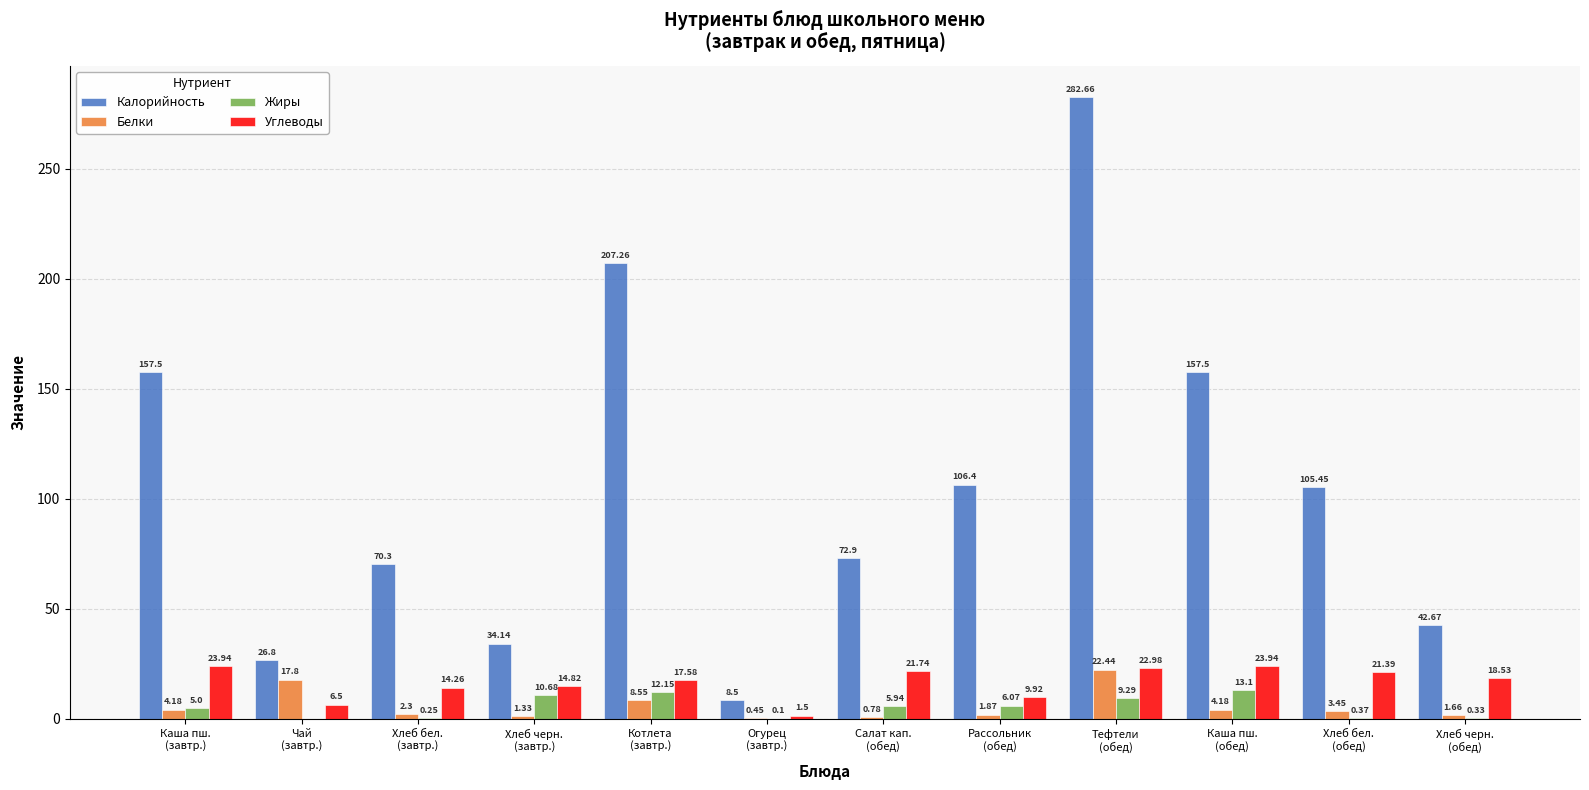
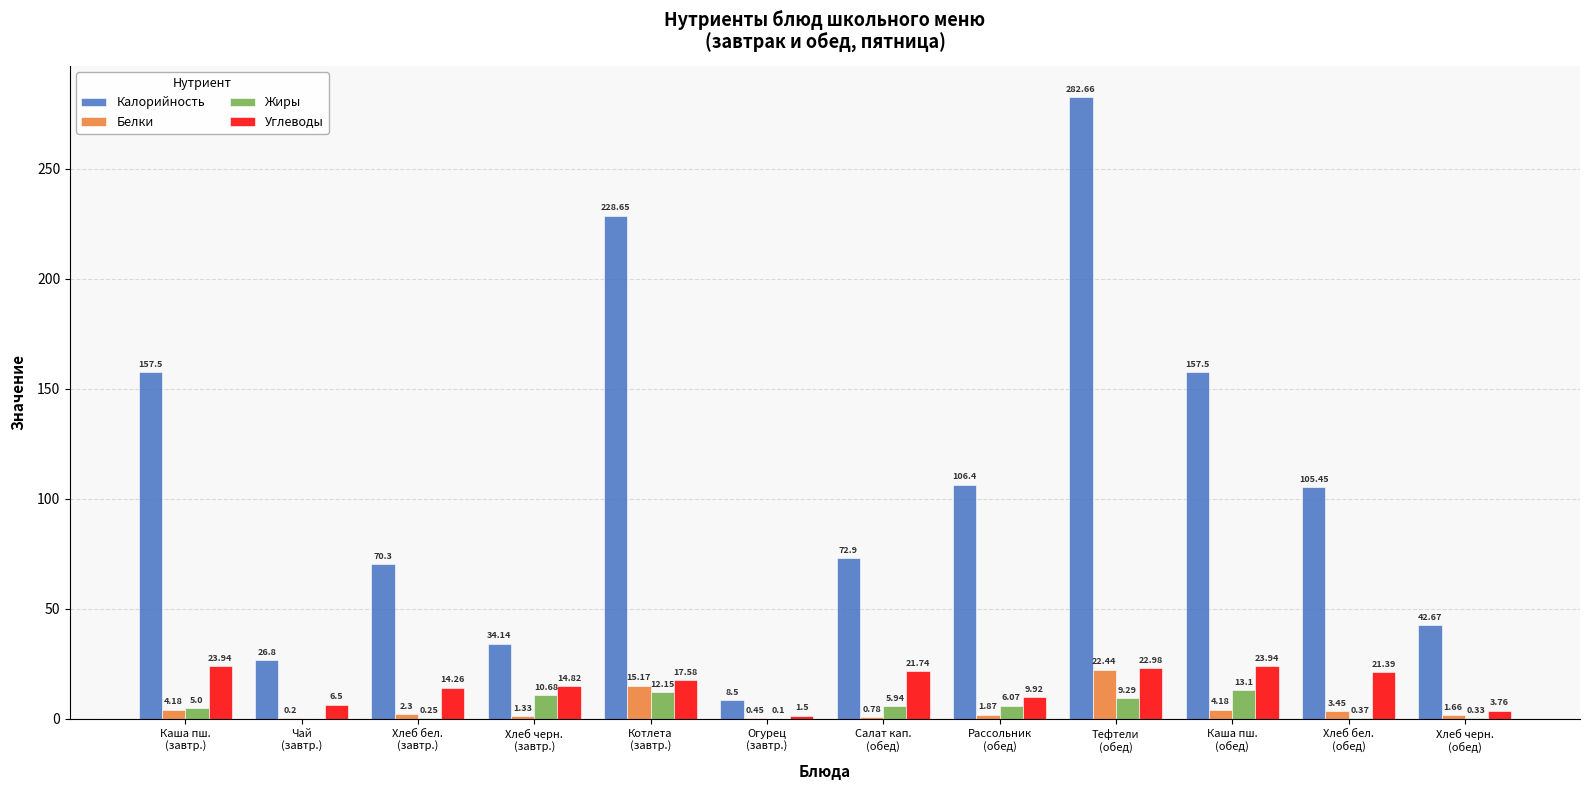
  {
    "Калорийность": {
      "Каша пш. (завтр.)": 157.5,
      "Чай (завтр.)": 26.8,
      "Хлеб бел. (завтр.)": 70.3,
      "Хлеб черн. (завтр.)": 34.14,
-     "Котлета (завтр.)": 207.26,
+     "Котлета (завтр.)": 228.65,
      "Огурец (завтр.)": 8.5,
      "Салат кап. (обед)": 72.9,
      "Рассольник (обед)": 106.4,
      "Тефтели (обед)": 282.66,
      "Каша пш. (обед)": 157.5,
      "Хлеб бел. (обед)": 105.45,
      "Хлеб черн. (обед)": 42.67
    },
    "Белки": {
      "Каша пш. (завтр.)": 4.18,
-     "Чай (завтр.)": 17.8,
+     "Чай (завтр.)": 0.2,
      "Хлеб бел. (завтр.)": 2.3,
      "Хлеб черн. (завтр.)": 1.33,
-     "Котлета (завтр.)": 8.55,
+     "Котлета (завтр.)": 15.17,
      "Огурец (завтр.)": 0.45,
      "Салат кап. (обед)": 0.78,
      "Рассольник (обед)": 1.87,
      "Тефтели (обед)": 22.44,
      "Каша пш. (обед)": 4.18,
      "Хлеб бел. (обед)": 3.45,
      "Хлеб черн. (обед)": 1.66
    },
    "Жиры": {
      "Каша пш. (завтр.)": 5.0,
      "Хлеб бел. (завтр.)": 0.25,
      "Хлеб черн. (завтр.)": 10.68,
      "Котлета (завтр.)": 12.15,
      "Огурец (завтр.)": 0.1,
      "Салат кап. (обед)": 5.94,
      "Рассольник (обед)": 6.07,
      "Тефтели (обед)": 9.29,
      "Каша пш. (обед)": 13.1,
      "Хлеб бел. (обед)": 0.37,
      "Хлеб черн. (обед)": 0.33
    },
    "Углеводы": {
      "Каша пш. (завтр.)": 23.94,
      "Чай (завтр.)": 6.5,
      "Хлеб бел. (завтр.)": 14.26,
      "Хлеб черн. (завтр.)": 14.82,
      "Котлета (завтр.)": 17.58,
      "Огурец (завтр.)": 1.5,
      "Салат кап. (обед)": 21.74,
      "Рассольник (обед)": 9.92,
      "Тефтели (обед)": 22.98,
      "Каша пш. (обед)": 23.94,
      "Хлеб бел. (обед)": 21.39,
-     "Хлеб черн. (обед)": 18.53
+     "Хлеб черн. (обед)": 3.76
    }
  }
